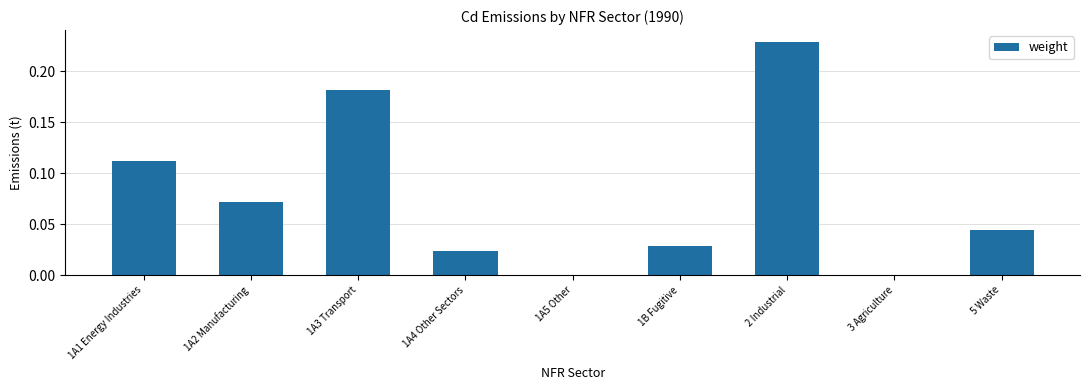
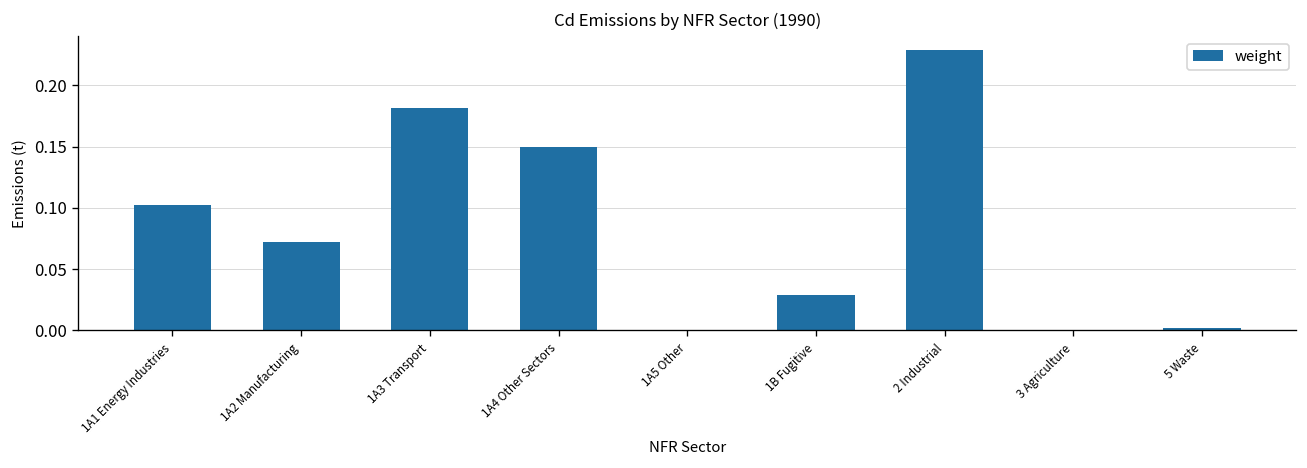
  {
-   "1A1 Energy Industries": 0.112,
+   "1A1 Energy Industries": 0.103,
    "1A2 Manufacturing": 0.072,
    "1A3 Transport": 0.181,
-   "1A4 Other Sectors": 0.024,
+   "1A4 Other Sectors": 0.149,
    "1A5 Other": 0.000,
    "1B Fugitive": 0.029,
    "2 Industrial": 0.229,
    "3 Agriculture": 0.000,
-   "5 Waste": 0.044
+   "5 Waste": 0.002
  }
